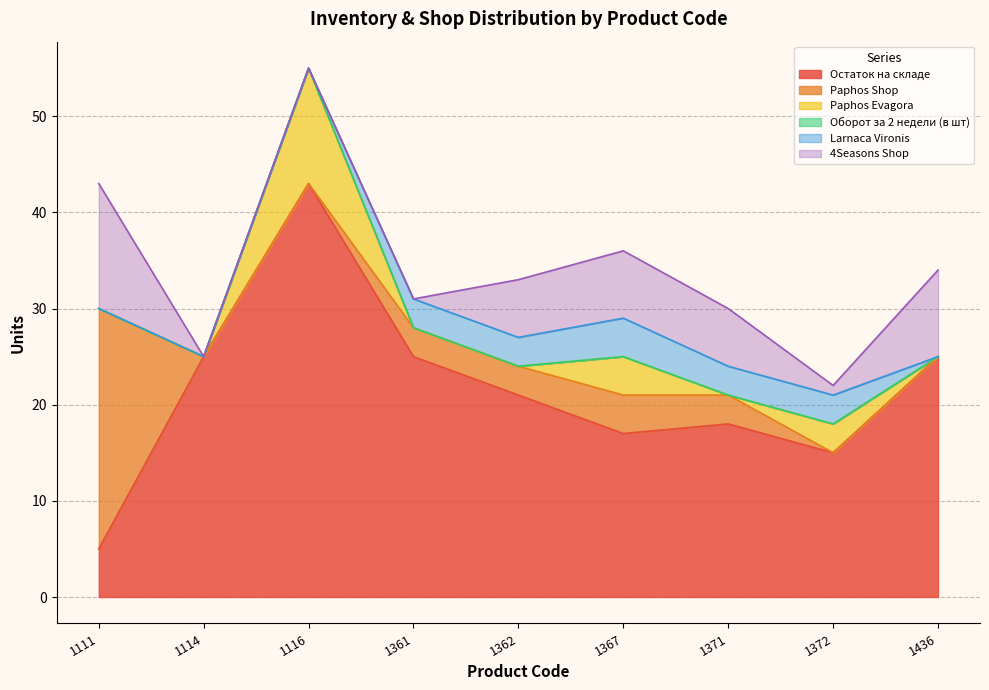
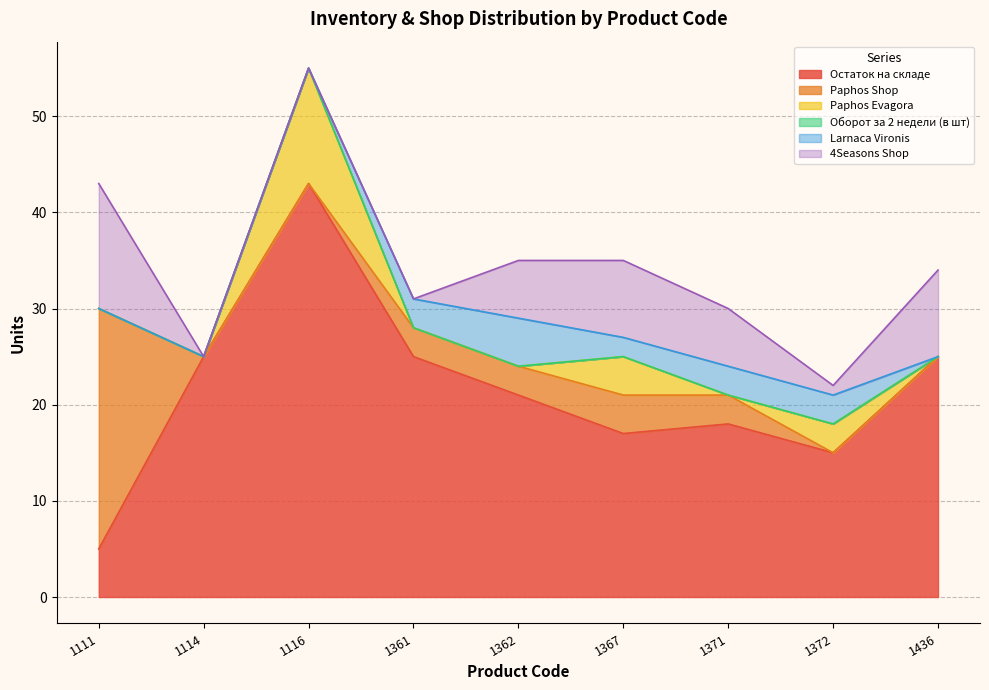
  {
    "Larnaca Vironis": {
-     "1362": 3,
-     "1367": 4,
+     "1362": 5,
+     "1367": 2,
      "1371": 3,
      "1372": 3
    },
    "4Seasons Shop": {
      "1111": 13,
      "1362": 6,
-     "1367": 7,
+     "1367": 8,
      "1371": 6,
      "1372": 1,
      "1436": 9
    }
  }
